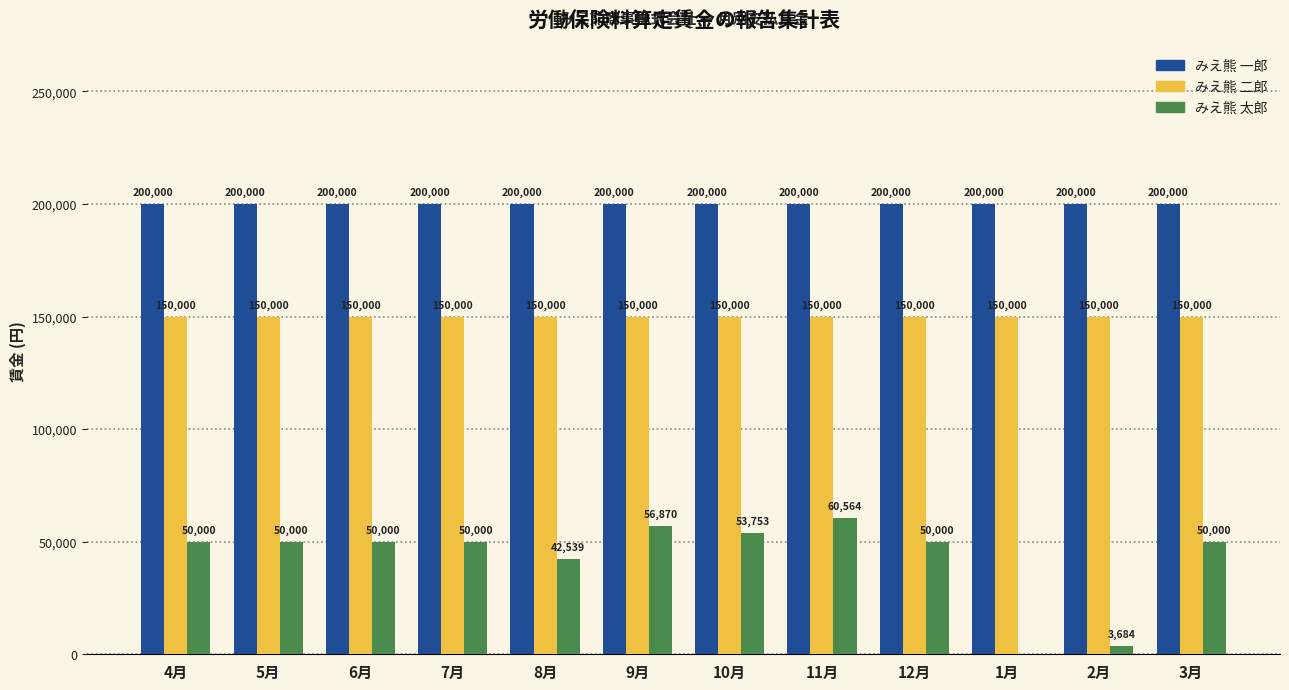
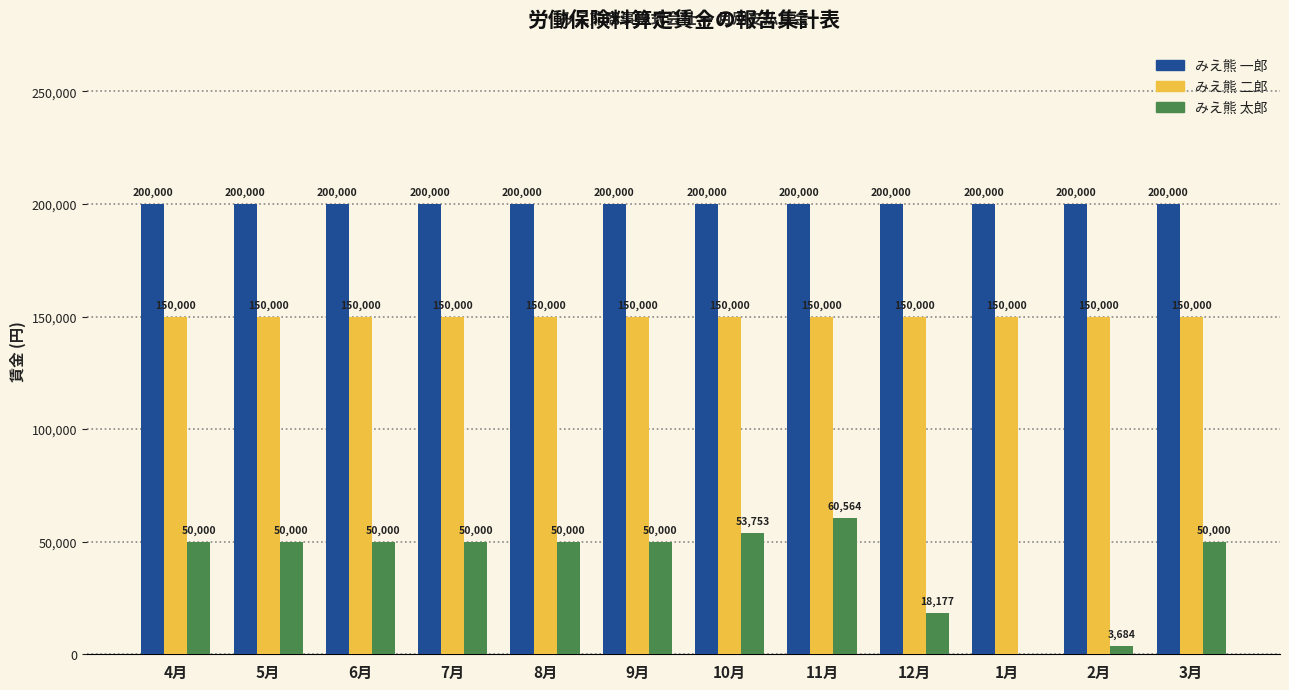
  {
    "みえ熊 一郎": {
      "4月": "200,000",
      "5月": "200,000",
      "6月": "200,000",
      "7月": "200,000",
      "8月": "200,000",
      "9月": "200,000",
      "10月": "200,000",
      "11月": "200,000",
      "12月": "200,000",
      "1月": "200,000",
      "2月": "200,000",
      "3月": "200,000"
    },
    "みえ熊 二郎": {
      "4月": "150,000",
      "5月": "150,000",
      "6月": "150,000",
      "7月": "150,000",
      "8月": "150,000",
      "9月": "150,000",
      "10月": "150,000",
      "11月": "150,000",
      "12月": "150,000",
      "1月": "150,000",
      "2月": "150,000",
      "3月": "150,000"
    },
    "みえ熊 太郎": {
      "4月": "50,000",
      "5月": "50,000",
      "6月": "50,000",
      "7月": "50,000",
-     "8月": "42,539",
-     "9月": "56,870",
+     "8月": "50,000",
+     "9月": "50,000",
      "10月": "53,753",
      "11月": "60,564",
-     "12月": "50,000",
+     "12月": "18,177",
      "2月": "3,684",
      "3月": "50,000"
    }
  }
